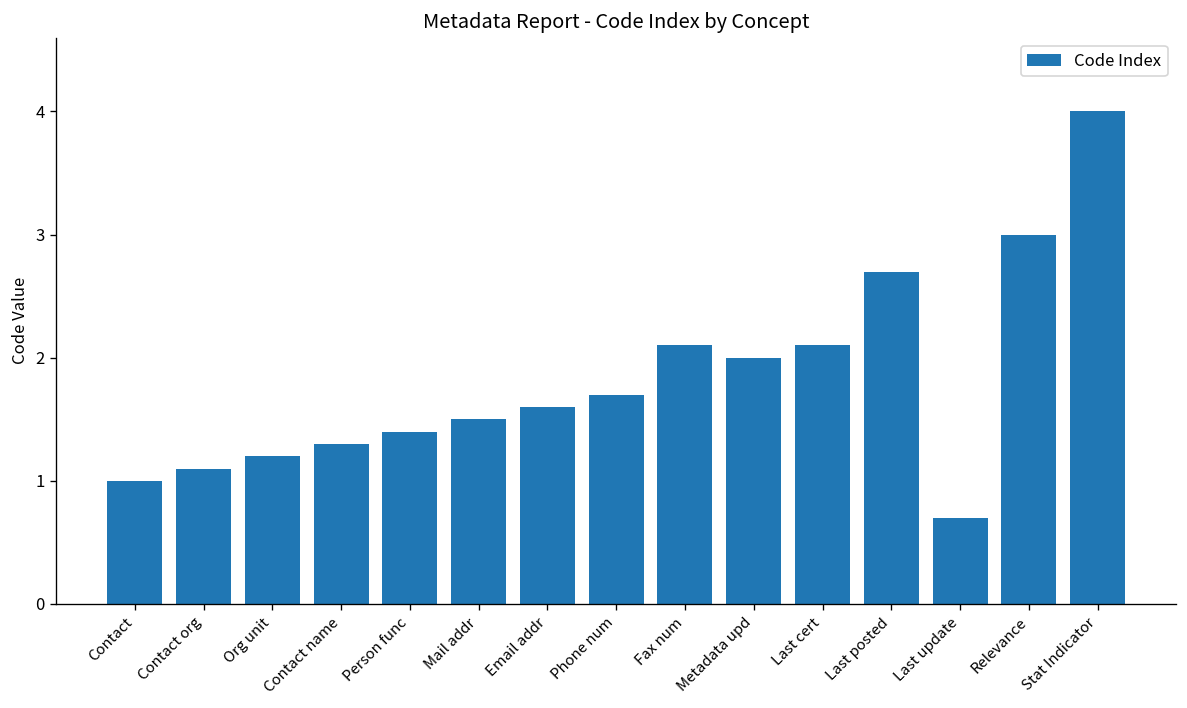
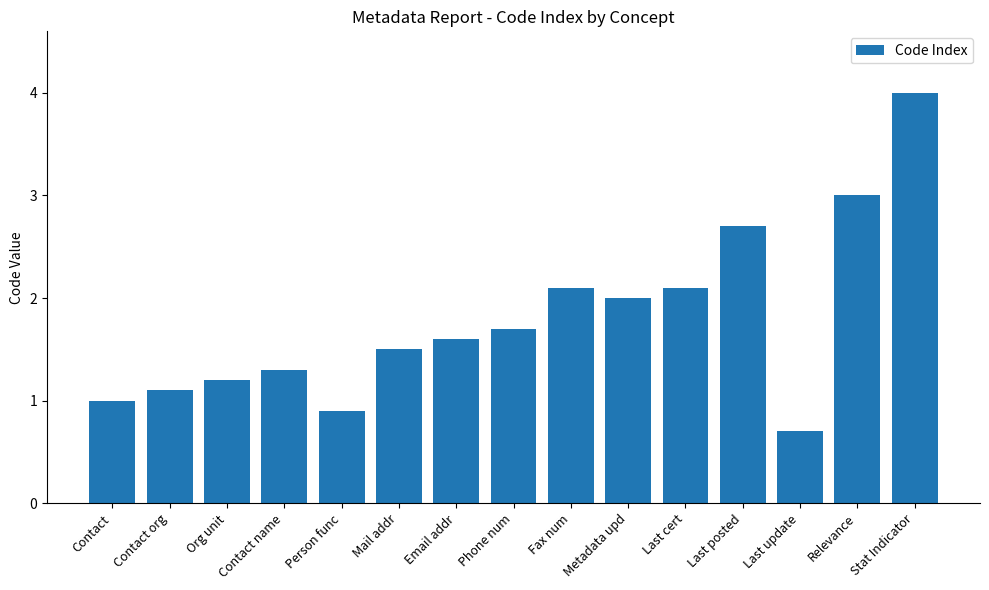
  {
    "Contact": 1.0,
    "Contact org": 1.1,
    "Org unit": 1.2,
    "Contact name": 1.3,
-   "Person func": 1.4,
+   "Person func": 0.9,
    "Mail addr": 1.5,
    "Email addr": 1.6,
    "Phone num": 1.7,
    "Fax num": 2.1,
    "Metadata upd": 2.0,
    "Last cert": 2.1,
    "Last posted": 2.7,
    "Last update": 0.7,
    "Relevance": 3.0,
    "Stat Indicator": 4.0
  }
